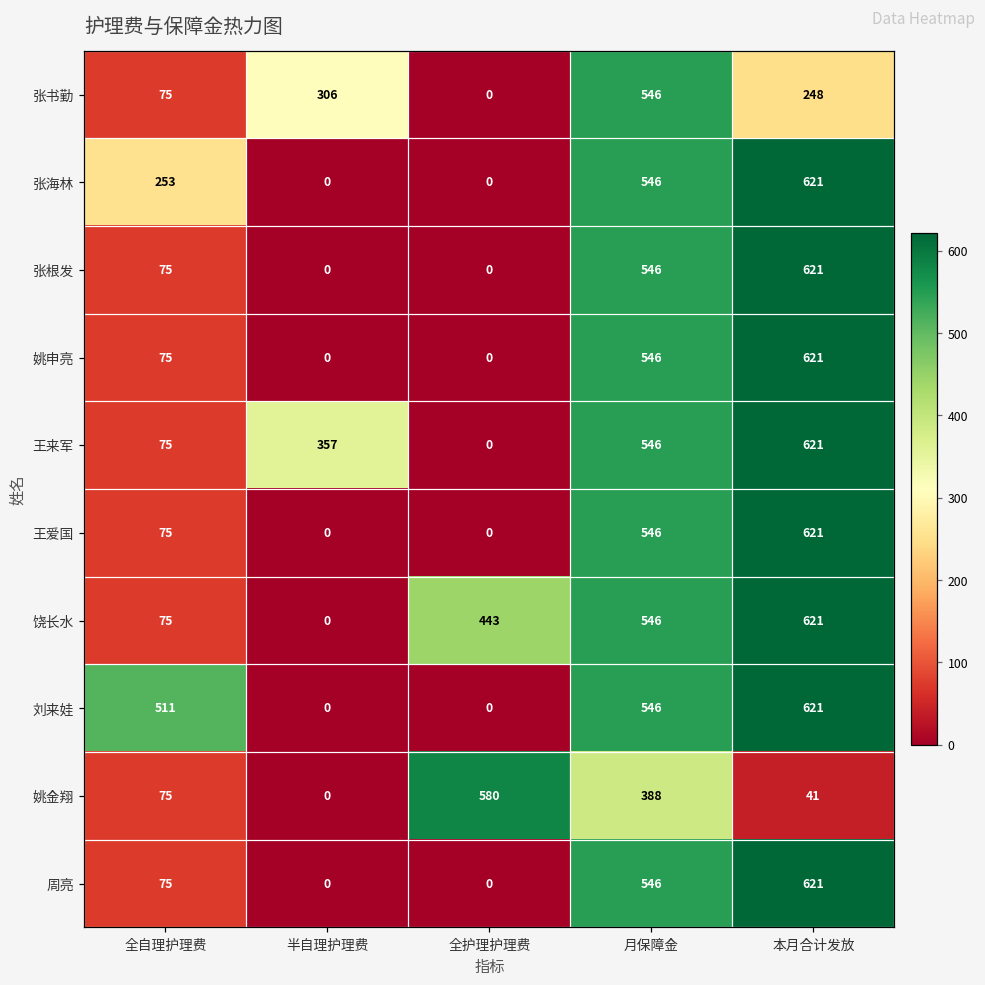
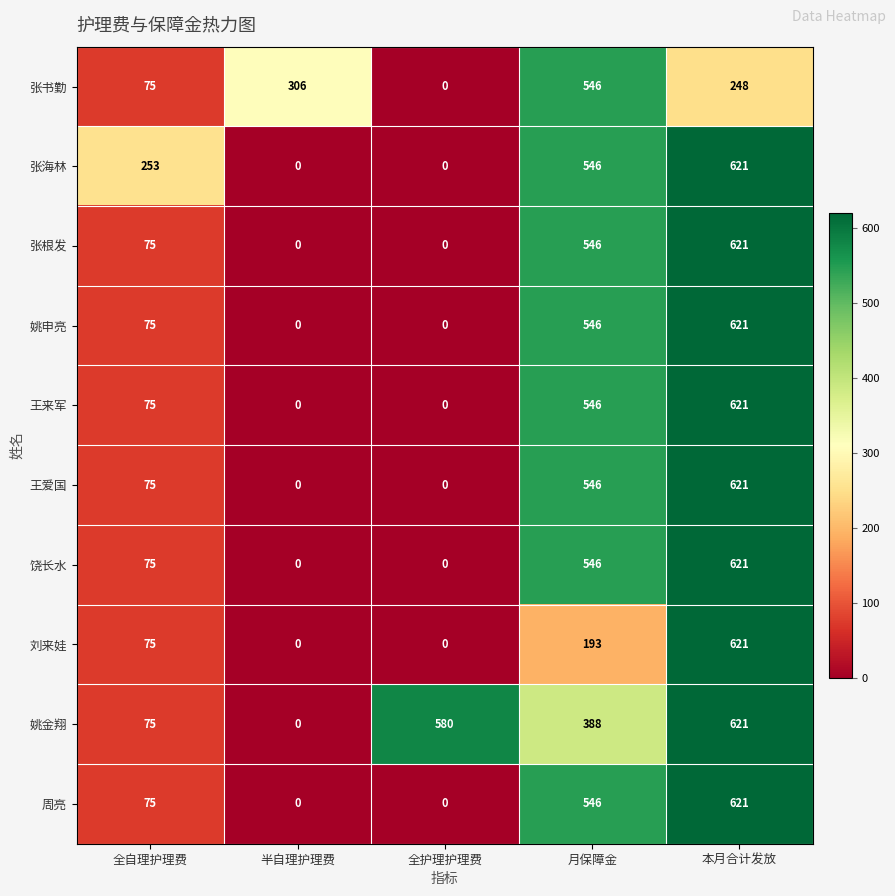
  {
    "张书勤": {
      "全自理护理费": 75,
      "半自理护理费": 306,
      "全护理护理费": 0,
      "月保障金": 546,
      "本月合计发放": 248
    },
    "张海林": {
      "全自理护理费": 253,
      "半自理护理费": 0,
      "全护理护理费": 0,
      "月保障金": 546,
      "本月合计发放": 621
    },
    "张根发": {
      "全自理护理费": 75,
      "半自理护理费": 0,
      "全护理护理费": 0,
      "月保障金": 546,
      "本月合计发放": 621
    },
    "姚申亮": {
      "全自理护理费": 75,
      "半自理护理费": 0,
      "全护理护理费": 0,
      "月保障金": 546,
      "本月合计发放": 621
    },
    "王来军": {
      "全自理护理费": 75,
-     "半自理护理费": 357,
+     "半自理护理费": 0,
      "全护理护理费": 0,
      "月保障金": 546,
      "本月合计发放": 621
    },
    "王爱国": {
      "全自理护理费": 75,
      "半自理护理费": 0,
      "全护理护理费": 0,
      "月保障金": 546,
      "本月合计发放": 621
    },
    "饶长水": {
      "全自理护理费": 75,
      "半自理护理费": 0,
-     "全护理护理费": 443,
+     "全护理护理费": 0,
      "月保障金": 546,
      "本月合计发放": 621
    },
    "刘来娃": {
-     "全自理护理费": 511,
+     "全自理护理费": 75,
      "半自理护理费": 0,
      "全护理护理费": 0,
-     "月保障金": 546,
+     "月保障金": 193,
      "本月合计发放": 621
    },
    "姚金翔": {
      "全自理护理费": 75,
      "半自理护理费": 0,
      "全护理护理费": 580,
      "月保障金": 388,
-     "本月合计发放": 41
+     "本月合计发放": 621
    },
    "周亮": {
      "全自理护理费": 75,
      "半自理护理费": 0,
      "全护理护理费": 0,
      "月保障金": 546,
      "本月合计发放": 621
    }
  }
